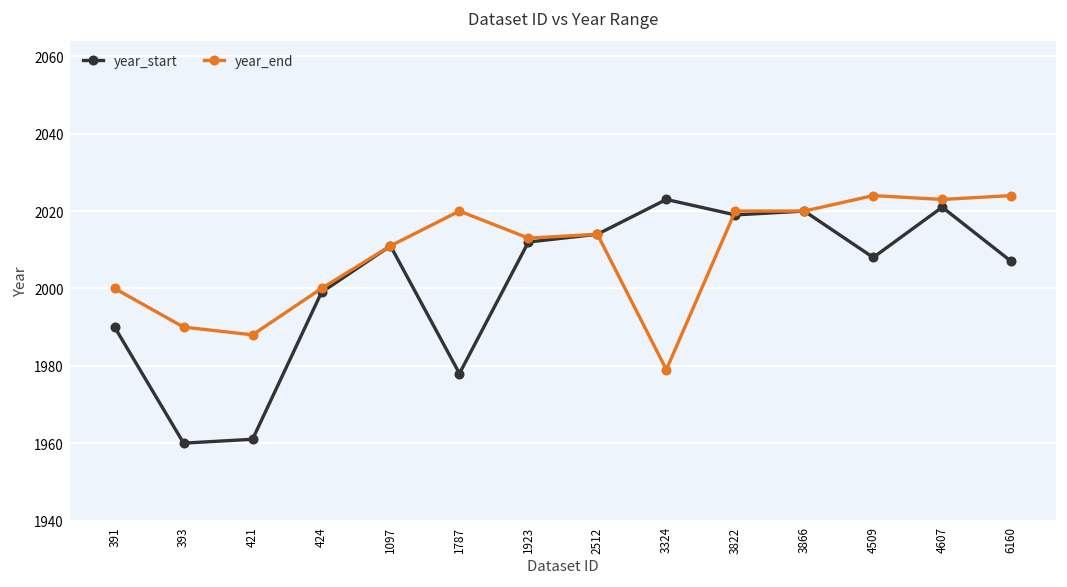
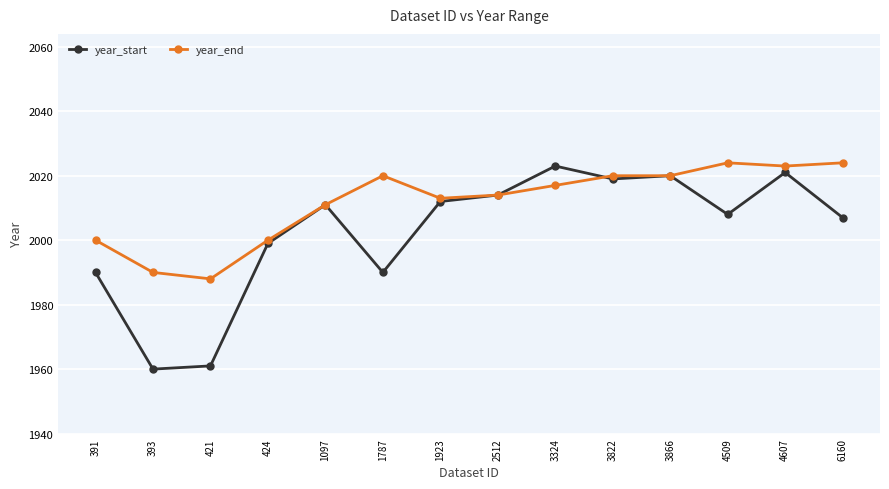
  {
    "year_start": {
      "391": 1990,
      "393": 1960,
      "421": 1961,
      "424": 1999,
-     "1787": 1978,
+     "1787": 1990,
      "1923": 2012,
      "3324": 2023,
      "3822": 2019,
      "4509": 2008,
      "4607": 2021,
      "6160": 2007
    },
    "year_end": {
      "391": 2000,
      "393": 1990,
      "421": 1988,
      "424": 2000,
      "1787": 2020,
      "1923": 2013,
-     "3324": 1979,
+     "3324": 2017,
      "3822": 2020,
      "4509": 2024,
      "4607": 2023,
      "6160": 2024
    }
  }
